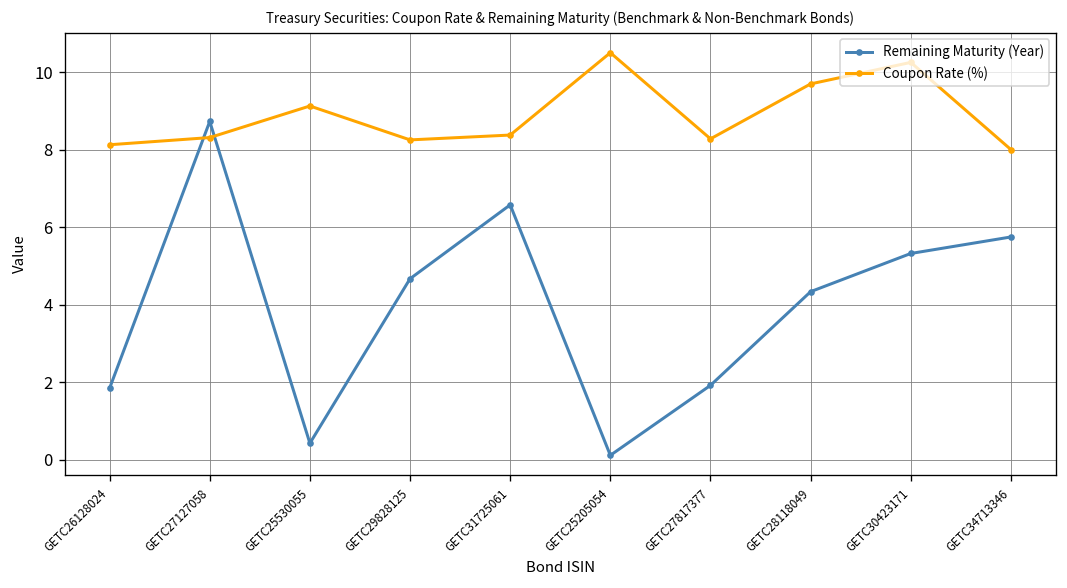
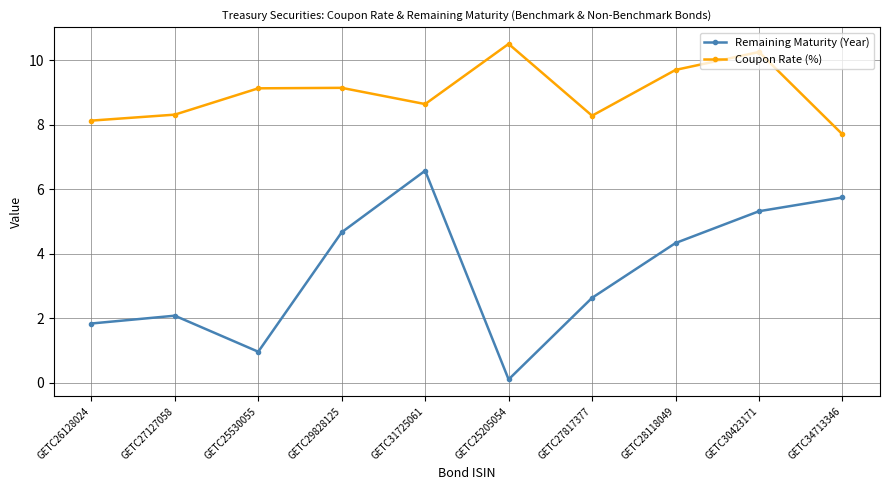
  {
    "Remaining Maturity (Year)": {
      "GETC26128024": 1.8,
-     "GETC27127058": 8.7,
-     "GETC25530055": 0.4,
+     "GETC27127058": 2.1,
+     "GETC25530055": 1.0,
      "GETC29828125": 4.7,
      "GETC31725061": 6.6,
      "GETC25205054": 0.1,
-     "GETC27817377": 1.9,
+     "GETC27817377": 2.6,
      "GETC28118049": 4.3,
      "GETC30423171": 5.3,
      "GETC34713346": 5.7
    },
    "Coupon Rate (%)": {
      "GETC26128024": 8.1,
      "GETC27127058": 8.3,
      "GETC25530055": 9.1,
-     "GETC29828125": 8.3,
-     "GETC31725061": 8.4,
+     "GETC29828125": 9.1,
+     "GETC31725061": 8.6,
      "GETC25205054": 10.5,
      "GETC27817377": 8.3,
      "GETC28118049": 9.7,
-     "GETC34713346": 8.0
+     "GETC34713346": 7.7
    }
  }
